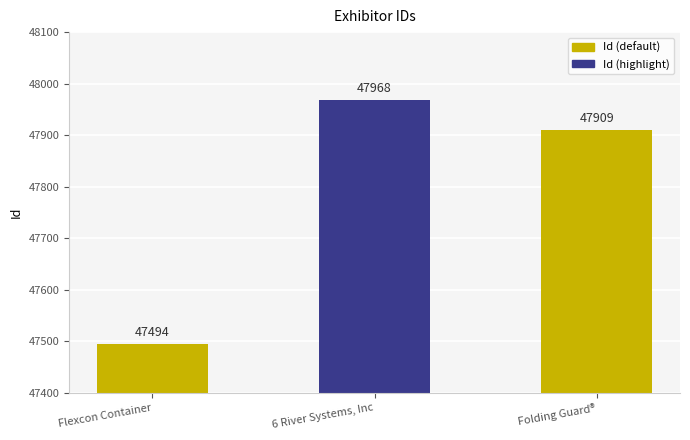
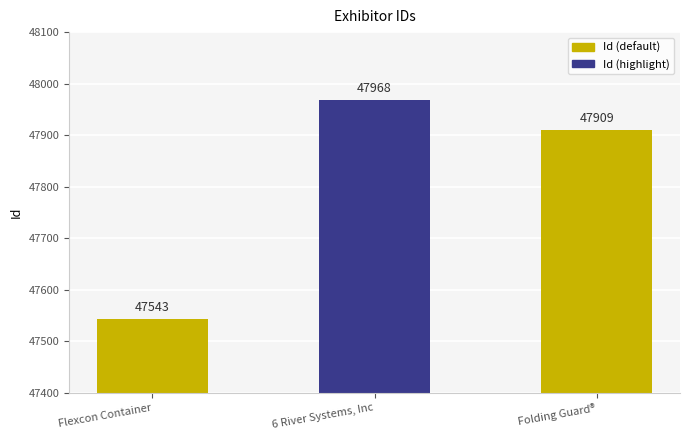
  {
-   "Flexcon Container": 47494,
+   "Flexcon Container": 47543,
    "6 River Systems, Inc": 47968,
    "Folding Guard®": 47909
  }
